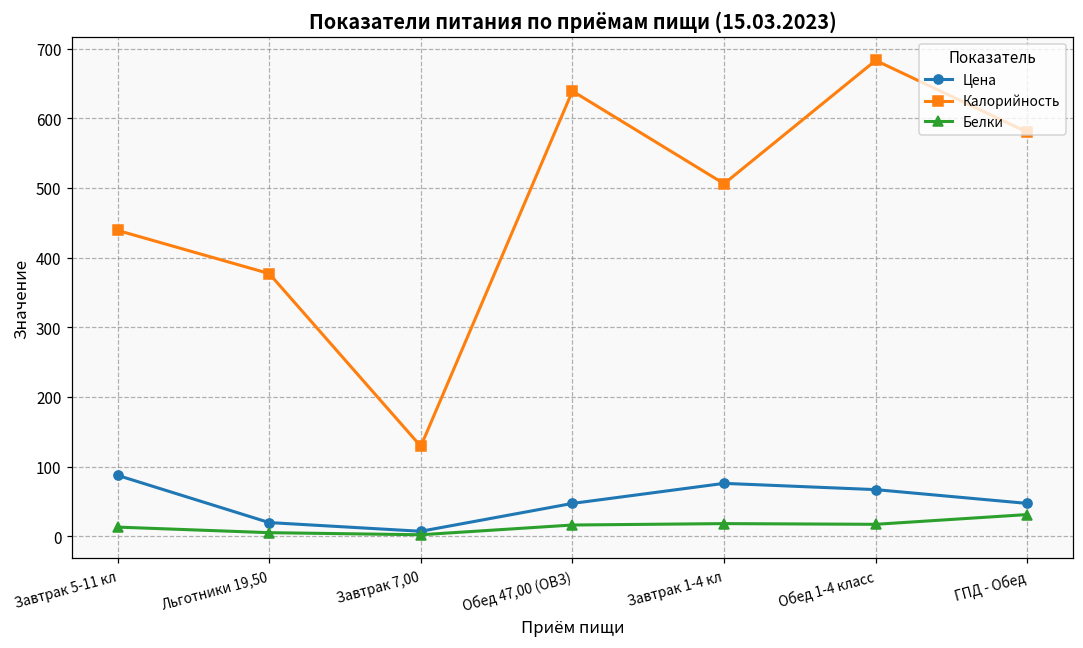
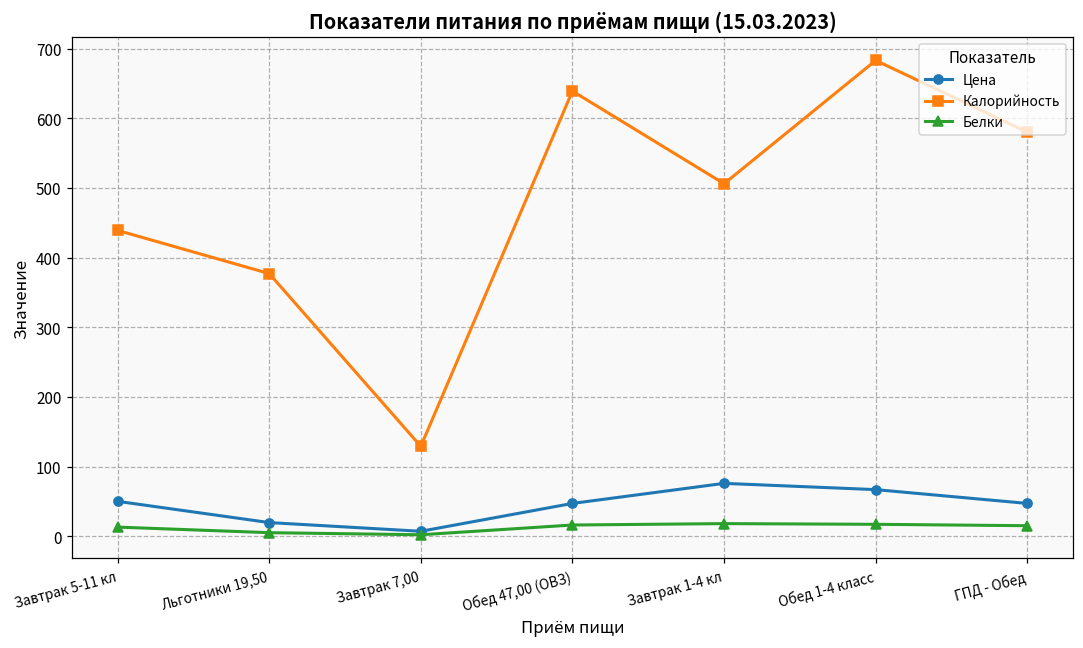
  {
    "Цена": {
-     "Завтрак 5-11 кл": 90,
+     "Завтрак 5-11 кл": 50,
      "Льготники 19,50": 20,
      "Завтрак 7,00": 10,
      "Обед 47,00 (ОВЗ)": 50,
      "Завтрак 1-4 кл": 80,
      "Обед 1-4 класс": 70,
      "ГПД - Обед": 50
    },
    "Калорийность": {
      "Завтрак 5-11 кл": 440,
      "Льготники 19,50": 380,
      "Завтрак 7,00": 130,
      "Обед 47,00 (ОВЗ)": 640,
      "Завтрак 1-4 кл": 510,
      "Обед 1-4 класс": 680
    },
    "Белки": {
      "Завтрак 5-11 кл": 10,
      "Льготники 19,50": 10,
      "Завтрак 7,00": 0,
      "Обед 47,00 (ОВЗ)": 20,
      "Завтрак 1-4 кл": 20,
      "Обед 1-4 класс": 20,
-     "ГПД - Обед": 30
+     "ГПД - Обед": 20
    }
  }
